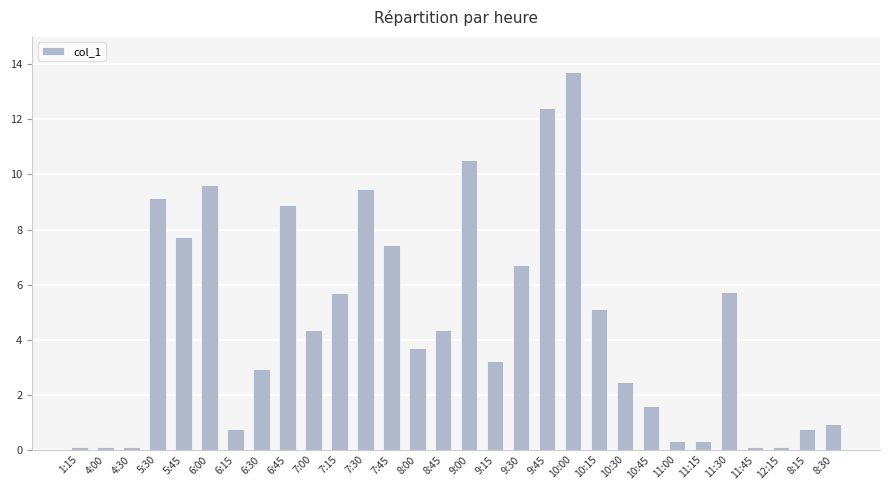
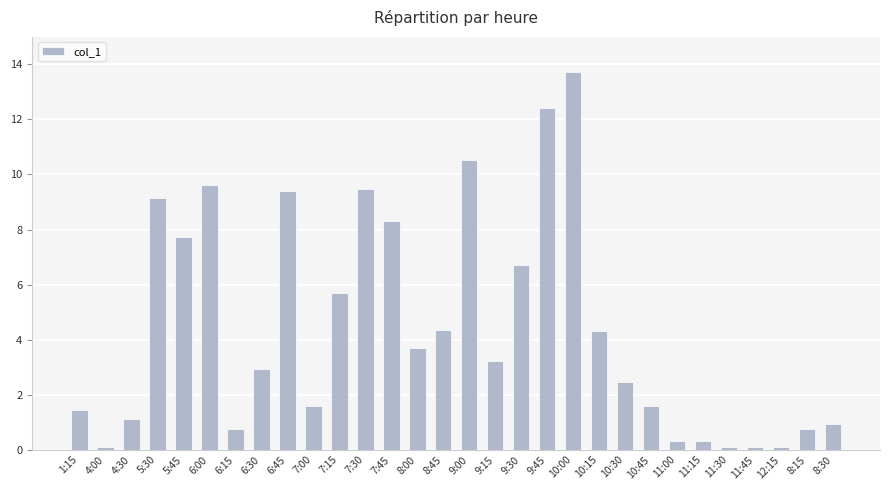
  {
-   "1:15": 0.1,
+   "1:15": 1.5,
    "4:00": 0.1,
-   "4:30": 0.1,
+   "4:30": 1.1,
    "5:30": 9.1,
    "5:45": 7.7,
    "6:00": 9.6,
    "6:15": 0.7,
    "6:30": 2.9,
-   "6:45": 8.9,
-   "7:00": 4.3,
+   "6:45": 9.4,
+   "7:00": 1.6,
    "7:15": 5.7,
    "7:30": 9.5,
-   "7:45": 7.4,
+   "7:45": 8.3,
    "8:00": 3.7,
    "8:45": 4.4,
    "9:00": 10.5,
    "9:15": 3.2,
    "9:30": 6.7,
    "9:45": 12.4,
    "10:00": 13.7,
-   "10:15": 5.1,
+   "10:15": 4.3,
    "10:30": 2.5,
    "10:45": 1.6,
    "11:00": 0.3,
    "11:15": 0.3,
-   "11:30": 5.7,
+   "11:30": 0.1,
    "11:45": 0.1,
    "12:15": 0.1,
    "8:15": 0.7,
    "8:30": 0.9
  }
